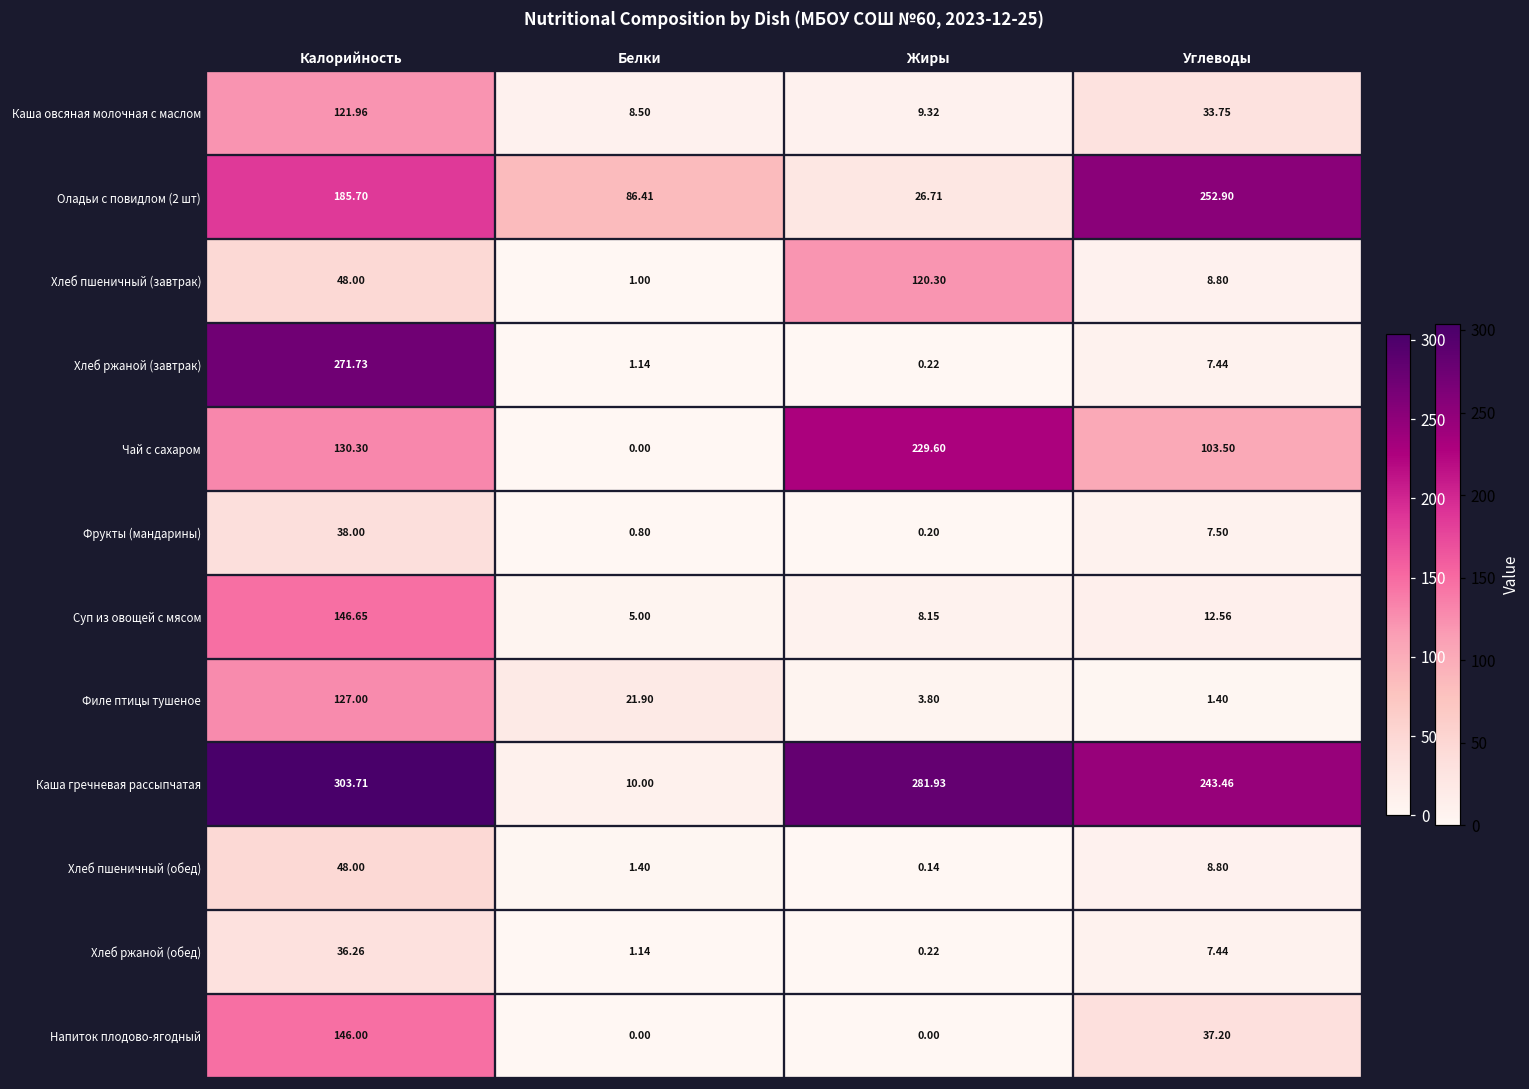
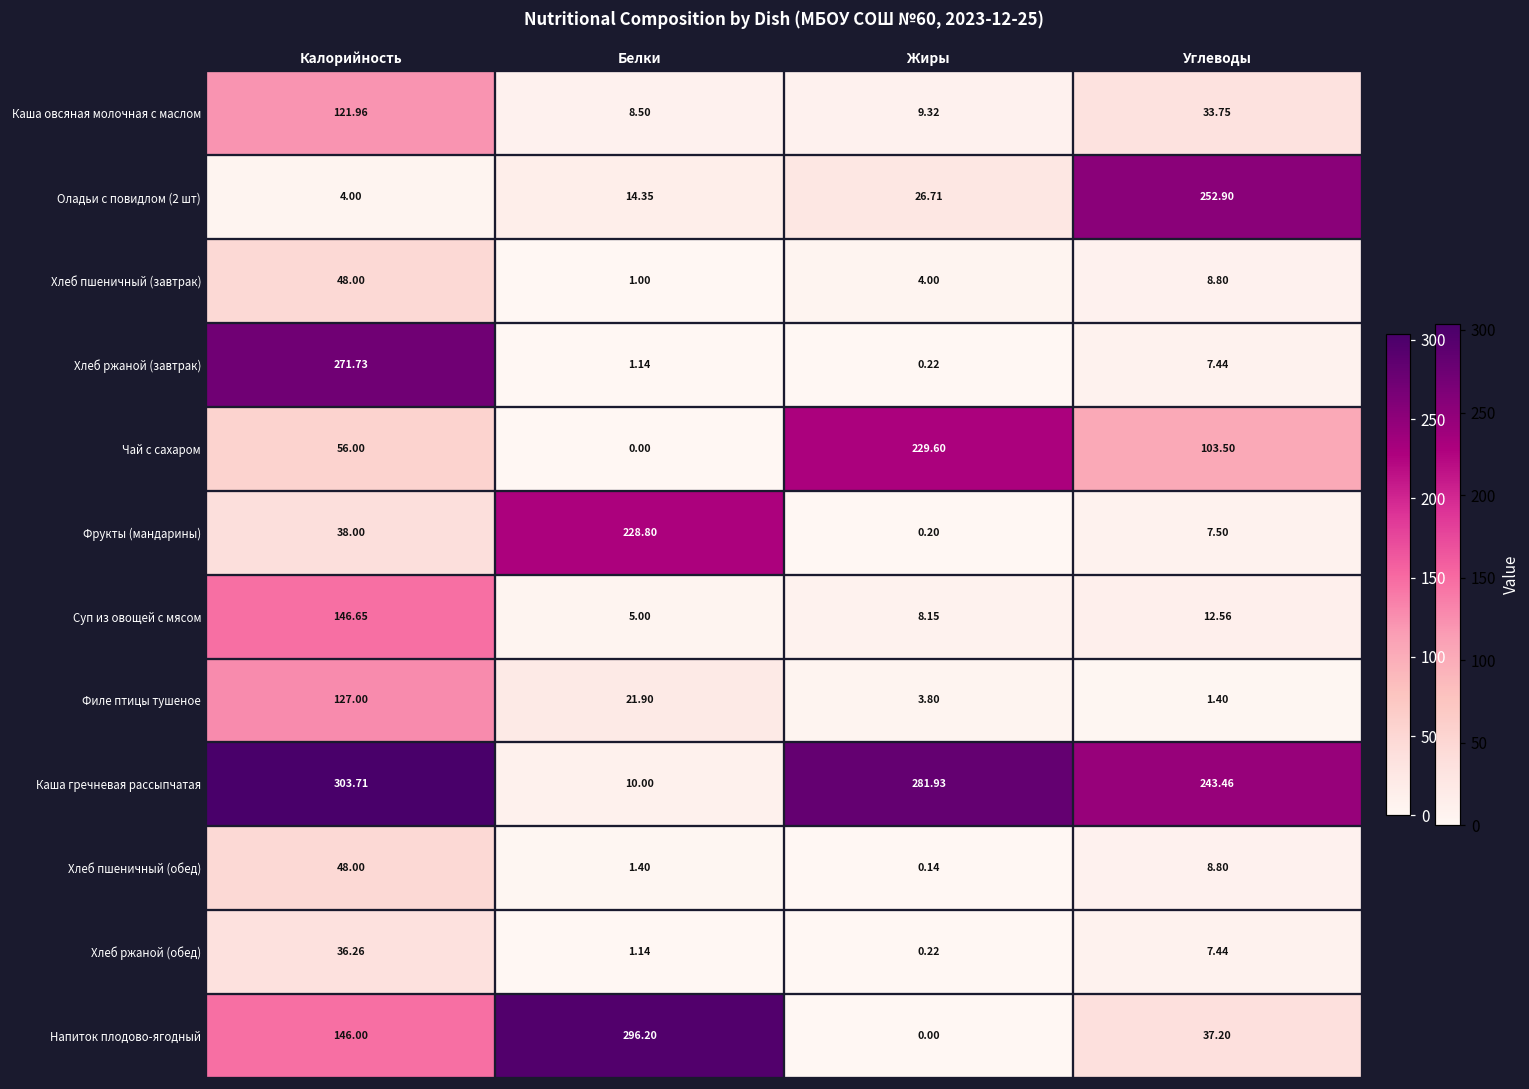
  {
    "Каша овсяная молочная с маслом": {
      "Калорийность": 121.96,
      "Белки": 8.50,
      "Жиры": 9.32,
      "Углеводы": 33.75
    },
    "Оладьи с повидлом (2 шт)": {
-     "Калорийность": 185.70,
-     "Белки": 86.41,
+     "Калорийность": 4.00,
+     "Белки": 14.35,
      "Жиры": 26.71,
      "Углеводы": 252.90
    },
    "Хлеб пшеничный (завтрак)": {
      "Калорийность": 48.00,
      "Белки": 1.00,
-     "Жиры": 120.30,
+     "Жиры": 4.00,
      "Углеводы": 8.80
    },
    "Хлеб ржаной (завтрак)": {
      "Калорийность": 271.73,
      "Белки": 1.14,
      "Жиры": 0.22,
      "Углеводы": 7.44
    },
    "Чай с сахаром": {
-     "Калорийность": 130.30,
+     "Калорийность": 56.00,
      "Белки": 0.00,
      "Жиры": 229.60,
      "Углеводы": 103.50
    },
    "Фрукты (мандарины)": {
      "Калорийность": 38.00,
-     "Белки": 0.80,
+     "Белки": 228.80,
      "Жиры": 0.20,
      "Углеводы": 7.50
    },
    "Суп из овощей с мясом": {
      "Калорийность": 146.65,
      "Белки": 5.00,
      "Жиры": 8.15,
      "Углеводы": 12.56
    },
    "Филе птицы тушеное": {
      "Калорийность": 127.00,
      "Белки": 21.90,
      "Жиры": 3.80,
      "Углеводы": 1.40
    },
    "Каша гречневая рассыпчатая": {
      "Калорийность": 303.71,
      "Белки": 10.00,
      "Жиры": 281.93,
      "Углеводы": 243.46
    },
    "Хлеб пшеничный (обед)": {
      "Калорийность": 48.00,
      "Белки": 1.40,
      "Жиры": 0.14,
      "Углеводы": 8.80
    },
    "Хлеб ржаной (обед)": {
      "Калорийность": 36.26,
      "Белки": 1.14,
      "Жиры": 0.22,
      "Углеводы": 7.44
    },
    "Напиток плодово-ягодный": {
      "Калорийность": 146.00,
-     "Белки": 0.00,
+     "Белки": 296.20,
      "Жиры": 0.00,
      "Углеводы": 37.20
    }
  }
